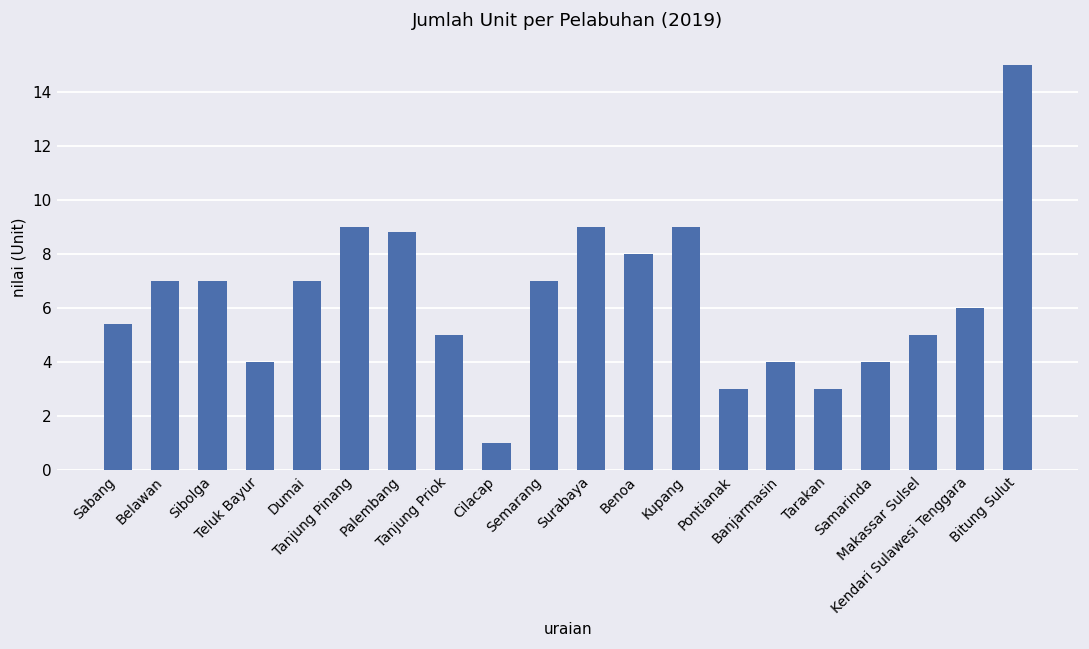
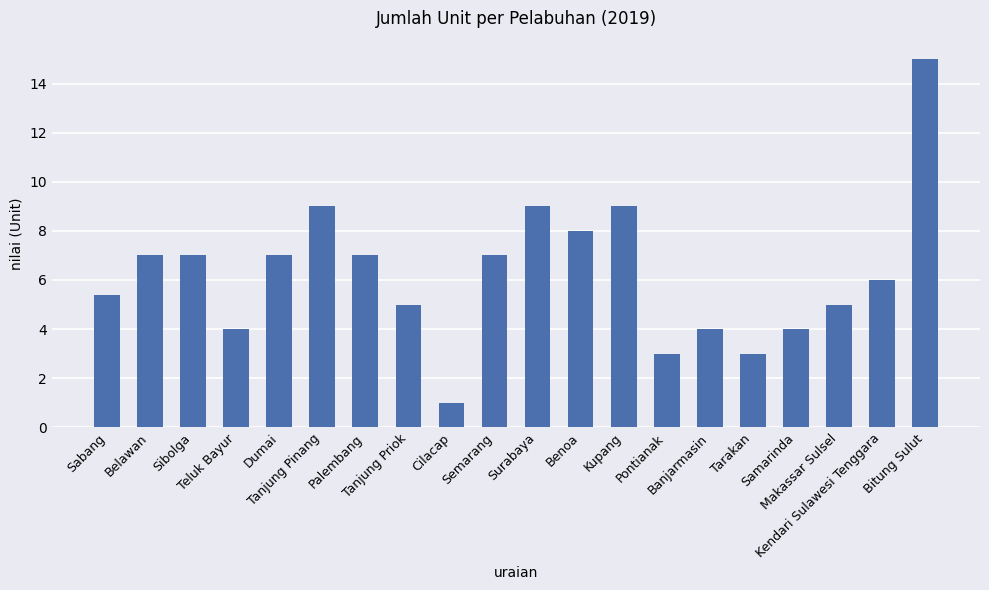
  {
    "Sabang": 5.4,
    "Belawan": 7.0,
    "Sibolga": 7.0,
    "Teluk Bayur": 4.0,
    "Dumai": 7.0,
    "Tanjung Pinang": 9.0,
-   "Palembang": 8.8,
+   "Palembang": 7.0,
    "Tanjung Priok": 5.0,
    "Cilacap": 1.0,
    "Semarang": 7.0,
    "Surabaya": 9.0,
    "Benoa": 8.0,
    "Kupang": 9.0,
    "Pontianak": 3.0,
    "Banjarmasin": 4.0,
    "Tarakan": 3.0,
    "Samarinda": 4.0,
    "Makassar Sulsel": 5.0,
    "Kendari Sulawesi Tenggara": 6.0,
    "Bitung Sulut": 15.0
  }
